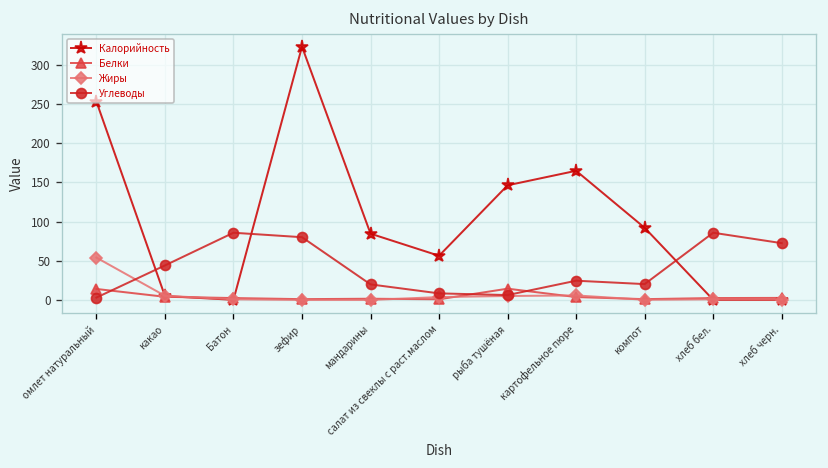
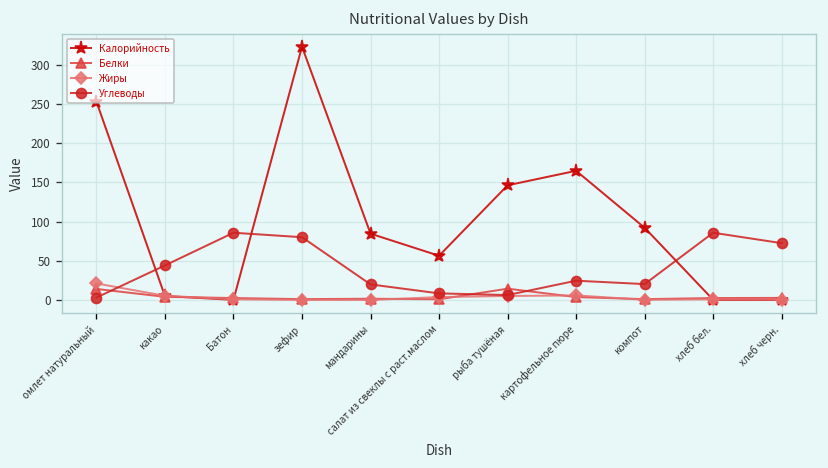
  {
    "Жиры": {
-     "омлет натуральный": 50
+     "омлет натуральный": 20
    }
  }
